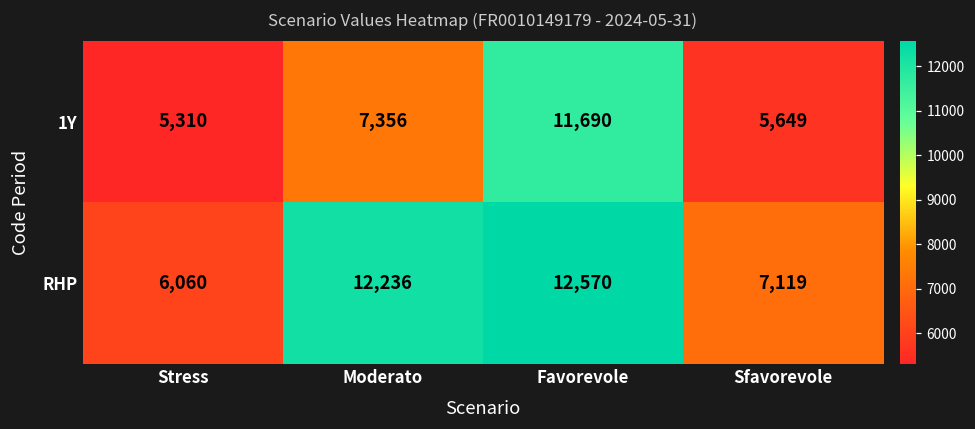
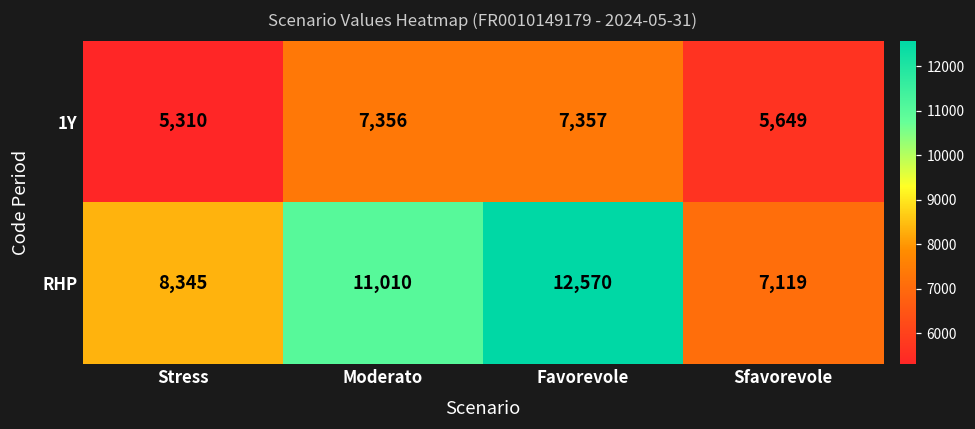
  {
    "1Y": {
      "Stress": "5,310",
      "Moderato": "7,356",
-     "Favorevole": "11,690",
+     "Favorevole": "7,357",
      "Sfavorevole": "5,649"
    },
    "RHP": {
-     "Stress": "6,060",
-     "Moderato": "12,236",
+     "Stress": "8,345",
+     "Moderato": "11,010",
      "Favorevole": "12,570",
      "Sfavorevole": "7,119"
    }
  }
